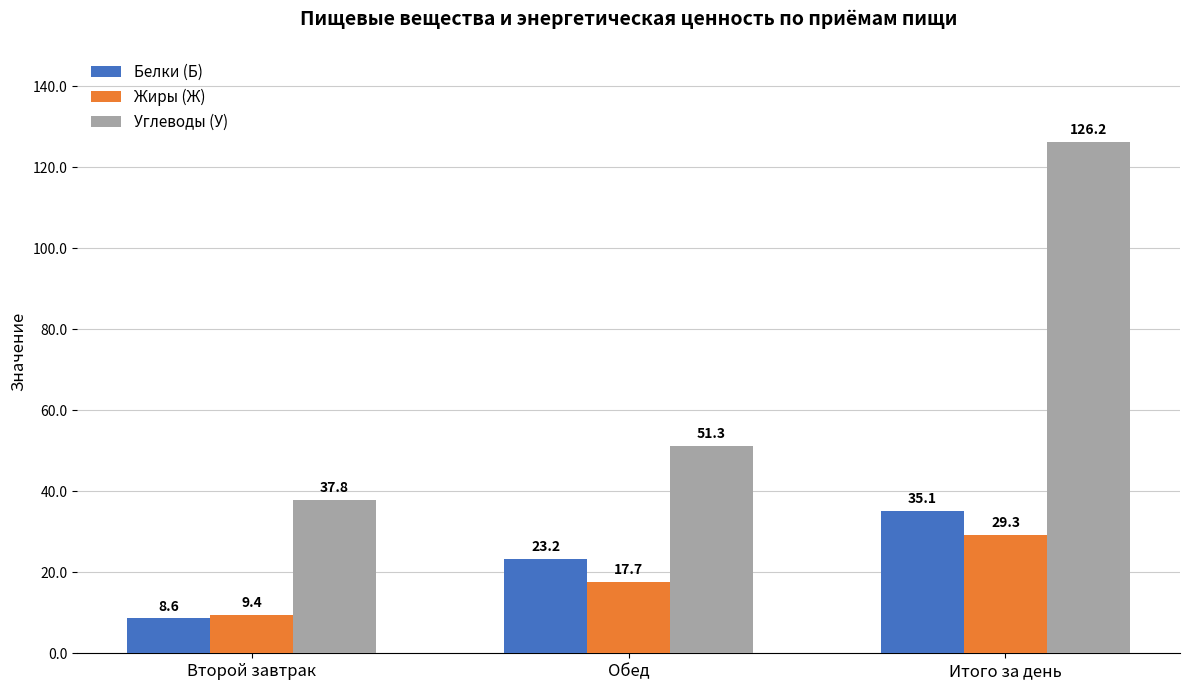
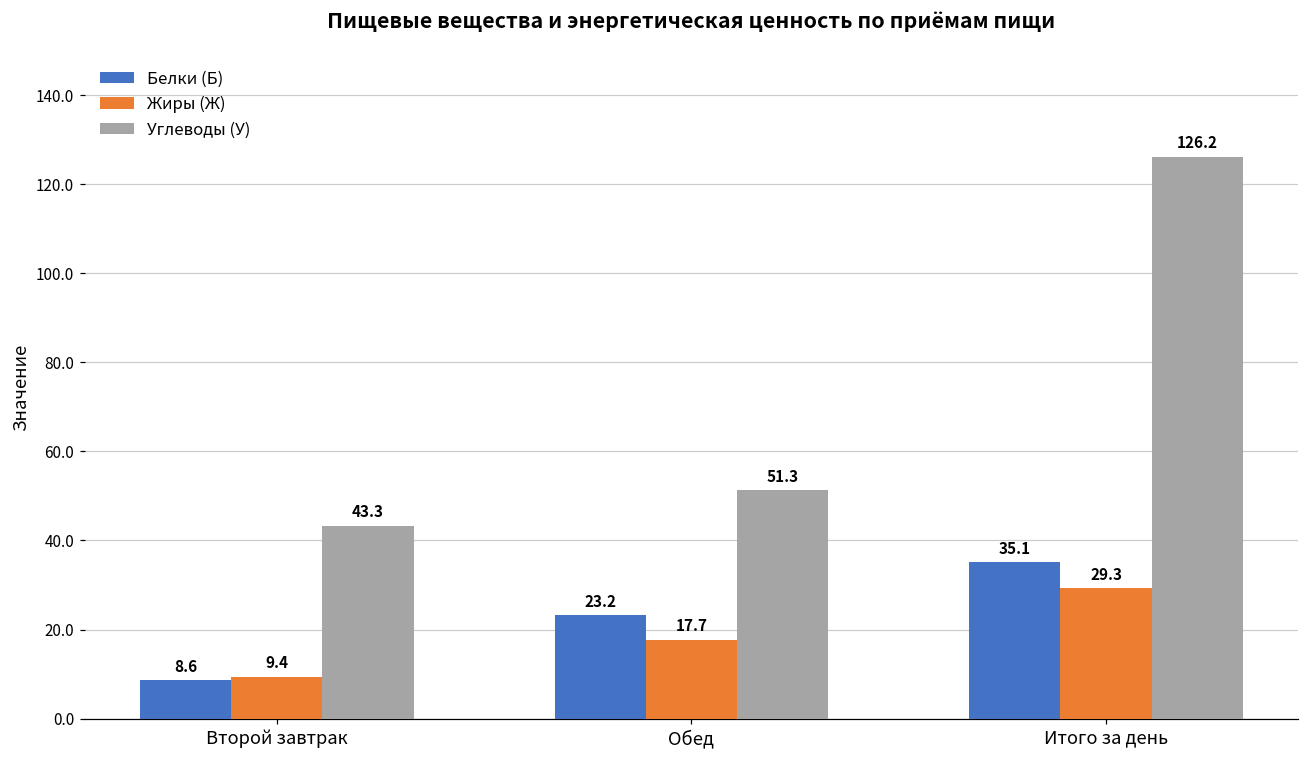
  {
    "Белки (Б)": {
      "Второй завтрак": 8.6,
      "Обед": 23.2,
      "Итого за день": 35.1
    },
    "Жиры (Ж)": {
      "Второй завтрак": 9.4,
      "Обед": 17.7,
      "Итого за день": 29.3
    },
    "Углеводы (У)": {
-     "Второй завтрак": 37.8,
+     "Второй завтрак": 43.3,
      "Обед": 51.3,
      "Итого за день": 126.2
    }
  }
